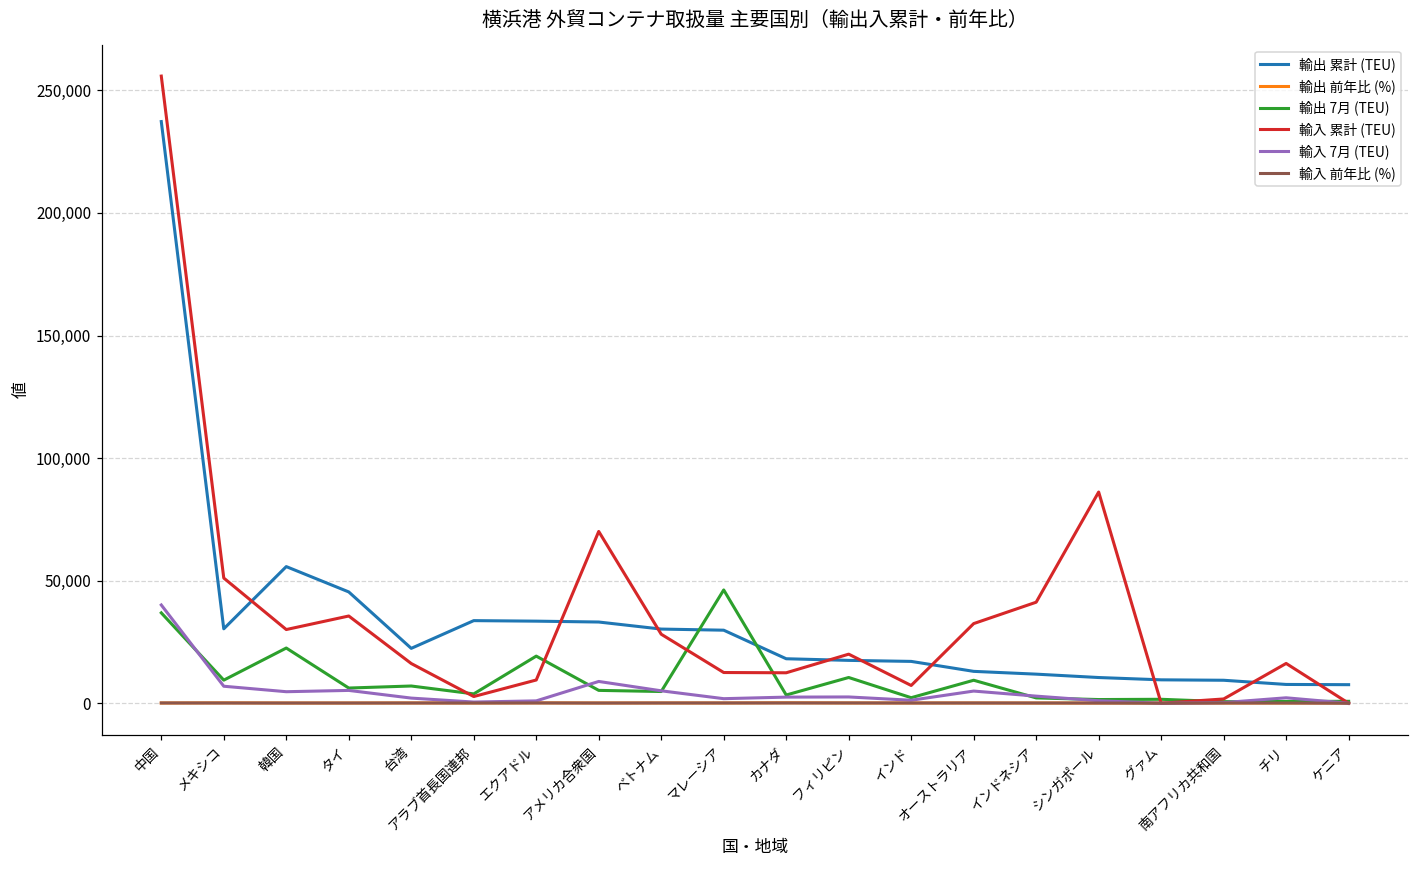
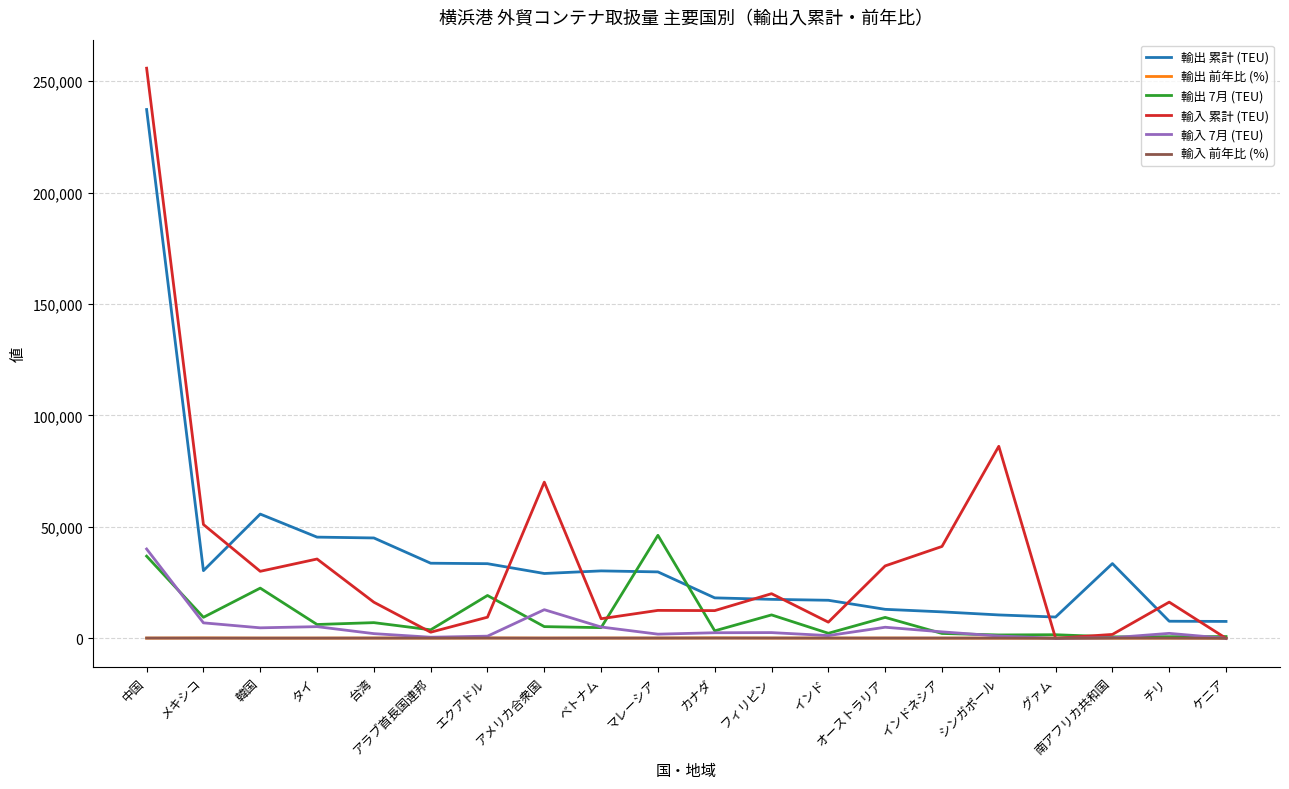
  {
    "輸出 累計 (TEU)": {
      "中国": "237,000",
      "メキシコ": "30,000",
      "韓国": "56,000",
      "タイ": "45,000",
-     "台湾": "22,000",
+     "台湾": "45,000",
      "アラブ首長国連邦": "34,000",
      "エクアドル": "33,000",
-     "アメリカ合衆国": "33,000",
+     "アメリカ合衆国": "29,000",
      "ベトナム": "30,000",
      "マレーシア": "30,000",
      "カナダ": "18,000",
      "フィリピン": "17,000",
      "インド": "17,000",
      "オーストラリア": "13,000",
      "インドネシア": "12,000",
      "シンガポール": "10,000",
      "グァム": "10,000",
-     "南アフリカ共和国": "9,000",
+     "南アフリカ共和国": "34,000",
      "チリ": "8,000",
      "ケニア": "8,000"
    },
    "輸入 前年比 (%)": {
      "中国": "0",
      "メキシコ": "0",
      "韓国": "0",
      "タイ": "0",
      "台湾": "0",
      "アメリカ合衆国": "0",
      "ベトナム": "0",
      "マレーシア": "0",
      "カナダ": "0",
      "フィリピン": "0",
      "オーストラリア": "0",
      "インドネシア": "0"
    },
    "輸出 7月 (TEU)": {
      "中国": "37,000",
      "メキシコ": "9,000",
      "韓国": "23,000",
      "台湾": "7,000",
      "エクアドル": "19,000",
      "アメリカ合衆国": "5,000",
      "マレーシア": "46,000",
      "フィリピン": "11,000",
      "オーストラリア": "9,000",
      "グァム": "2,000"
    },
    "輸入 累計 (TEU)": {
      "中国": "256,000",
      "メキシコ": "51,000",
      "韓国": "30,000",
      "タイ": "36,000",
      "台湾": "16,000",
      "エクアドル": "9,000",
      "アメリカ合衆国": "70,000",
-     "ベトナム": "28,000",
+     "ベトナム": "9,000",
      "マレーシア": "13,000",
      "カナダ": "12,000",
      "フィリピン": "20,000",
      "インド": "7,000",
      "オーストラリア": "32,000",
      "インドネシア": "41,000",
      "シンガポール": "86,000",
      "チリ": "16,000"
    },
    "輸入 7月 (TEU)": {
      "中国": "40,000",
      "メキシコ": "7,000",
      "韓国": "5,000",
      "台湾": "2,000",
-     "アメリカ合衆国": "9,000",
+     "アメリカ合衆国": "13,000",
      "マレーシア": "2,000",
      "フィリピン": "3,000",
      "オーストラリア": "5,000",
      "チリ": "2,000"
    }
  }
